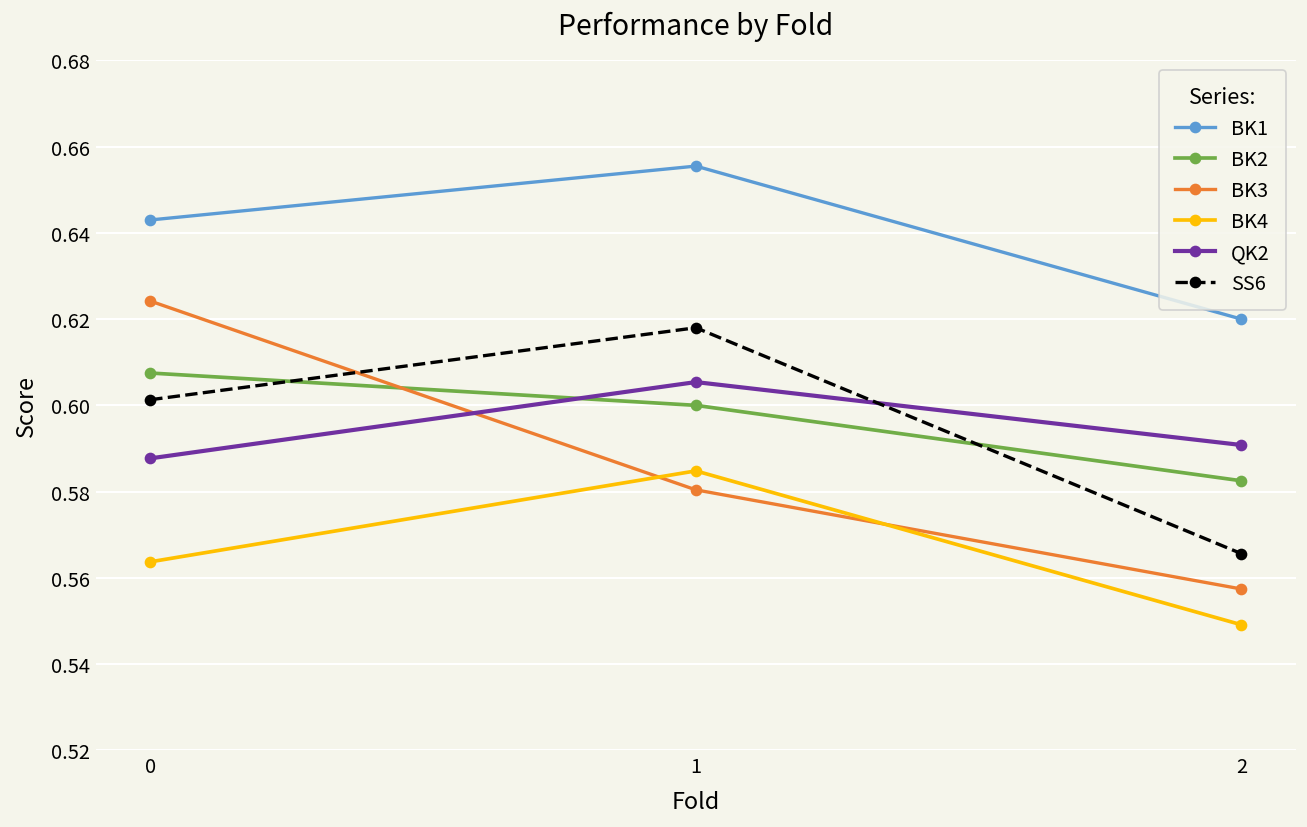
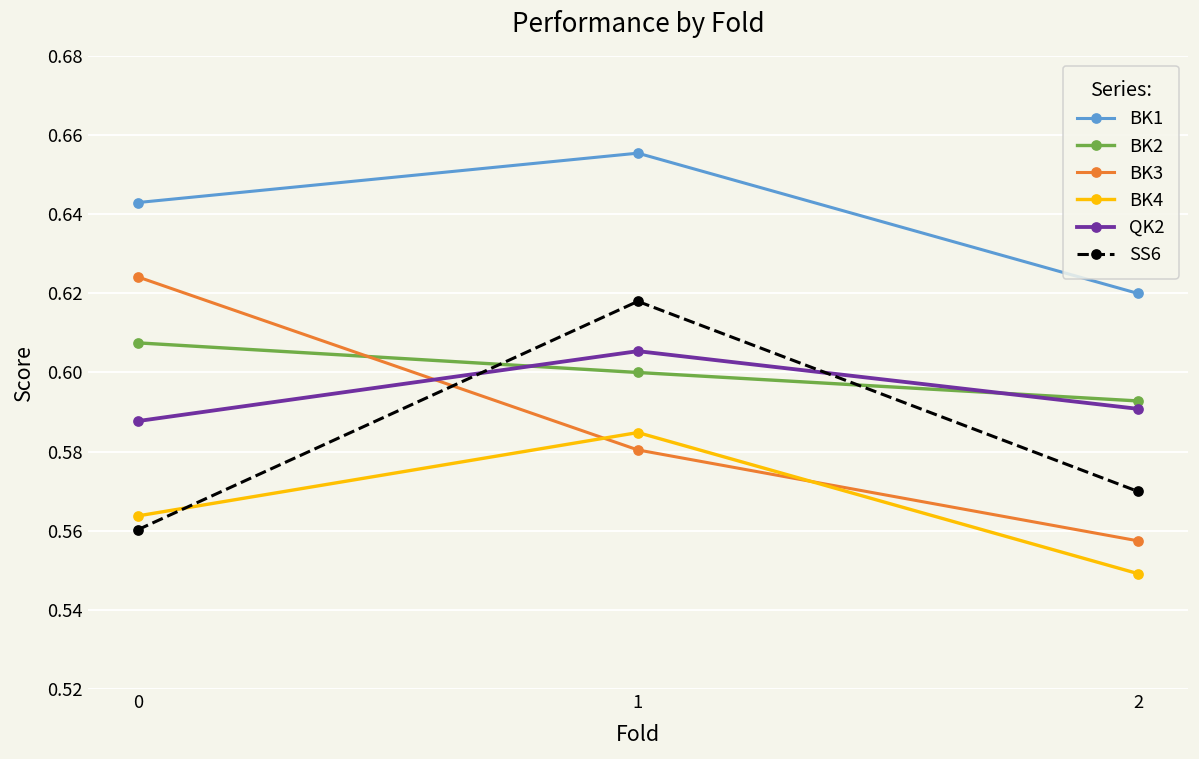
  {
    "BK1": {
      "0": 0.643,
      "1": 0.656,
      "2": 0.620
    },
    "BK2": {
      "0": 0.608,
      "1": 0.600,
-     "2": 0.583
+     "2": 0.593
    },
    "BK3": {
      "0": 0.624,
      "1": 0.580,
      "2": 0.557
    },
    "BK4": {
      "0": 0.564,
      "1": 0.585,
      "2": 0.549
    },
    "QK2": {
      "0": 0.588,
      "1": 0.605,
      "2": 0.591
    },
    "SS6": {
-     "0": 0.601,
+     "0": 0.560,
      "1": 0.618,
-     "2": 0.566
+     "2": 0.570
    }
  }
